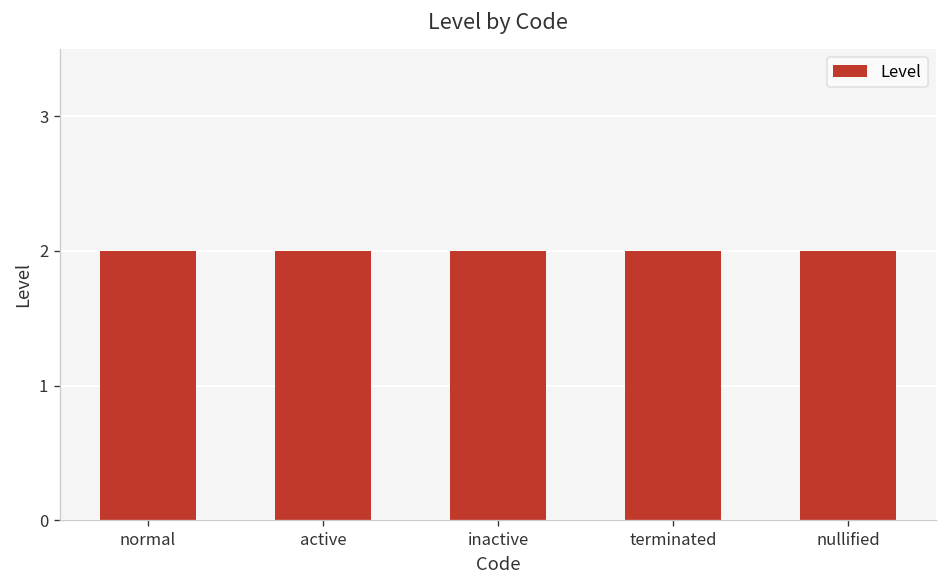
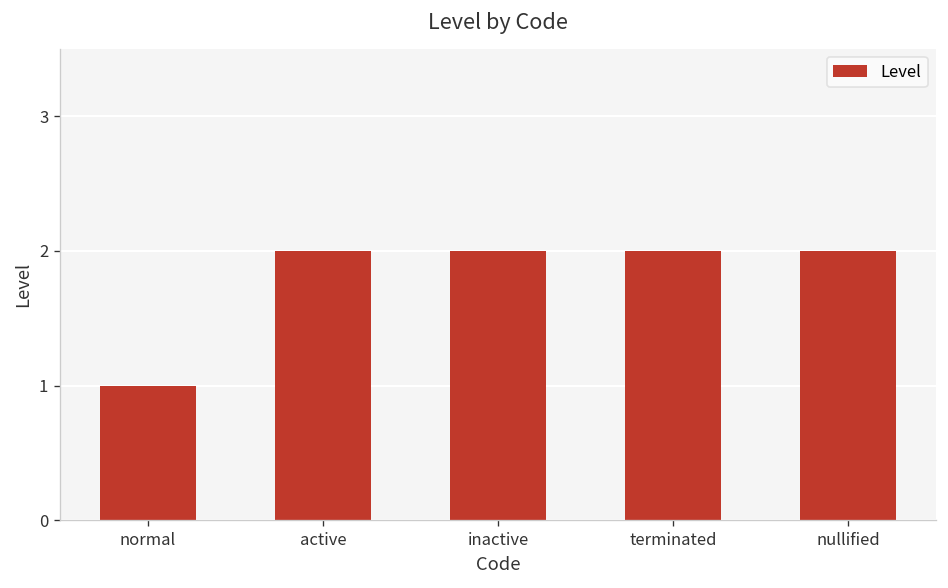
  {
-   "normal": 2,
+   "normal": 1,
    "active": 2,
    "inactive": 2,
    "terminated": 2,
    "nullified": 2
  }
